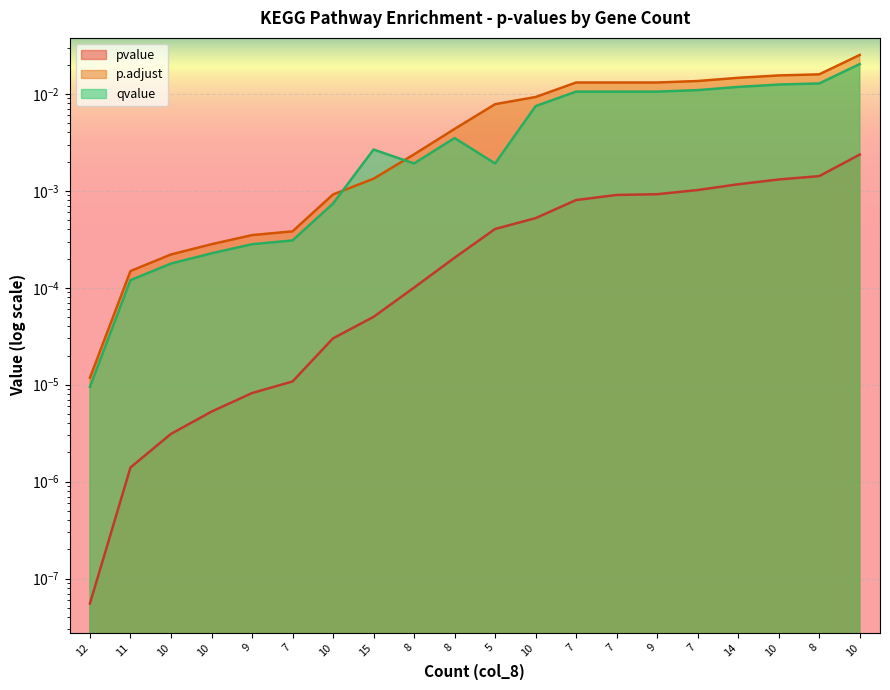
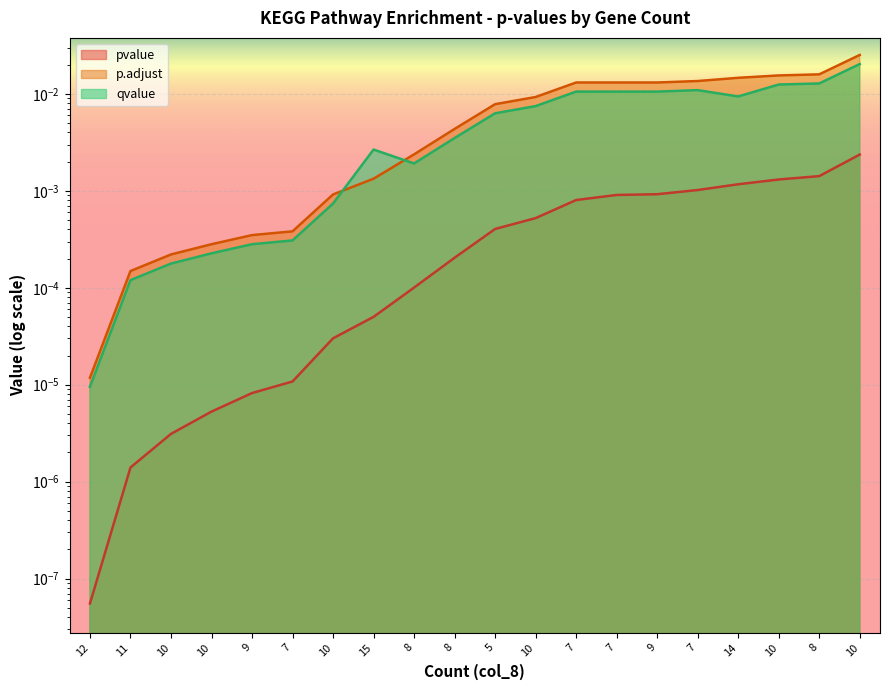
  {
    "qvalue": {
      "12": 0.000010,
      "11": 0.00012,
      "15": 0.0027,
-     "5": 0.0019,
-     "14": 0.012
+     "5": 0.006,
+     "14": 0.009
    }
  }
